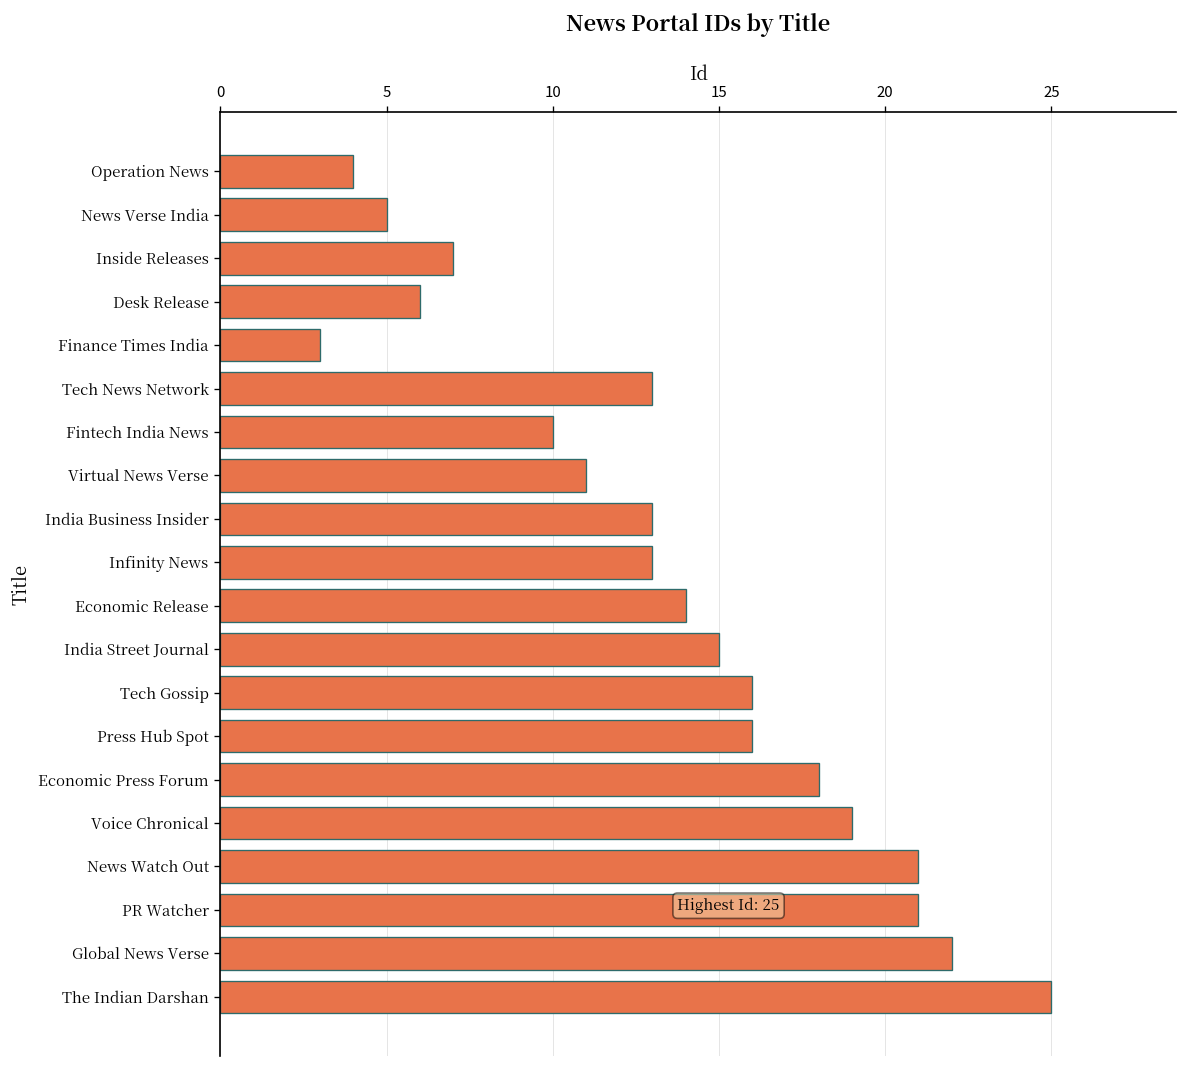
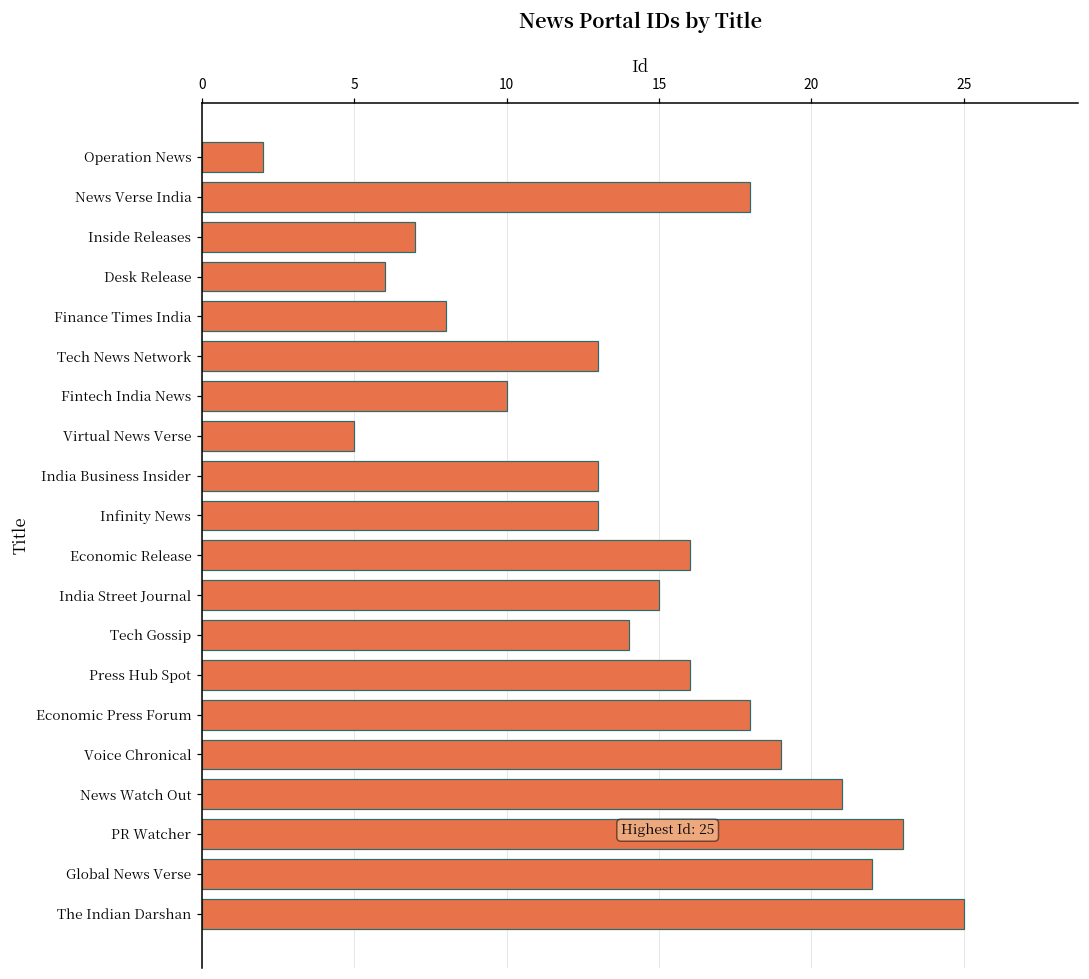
  {
-   "Operation News": 4,
-   "News Verse India": 5,
+   "Operation News": 2,
+   "News Verse India": 18,
    "Inside Releases": 7,
    "Desk Release": 6,
-   "Finance Times India": 3,
+   "Finance Times India": 8,
    "Tech News Network": 13,
    "Fintech India News": 10,
-   "Virtual News Verse": 11,
+   "Virtual News Verse": 5,
    "India Business Insider": 13,
    "Infinity News": 13,
-   "Economic Release": 14,
+   "Economic Release": 16,
    "India Street Journal": 15,
-   "Tech Gossip": 16,
+   "Tech Gossip": 14,
    "Press Hub Spot": 16,
    "Economic Press Forum": 18,
    "Voice Chronical": 19,
    "News Watch Out": 21,
-   "PR Watcher": 21,
+   "PR Watcher": 23,
    "Global News Verse": 22,
    "The Indian Darshan": 25
  }
